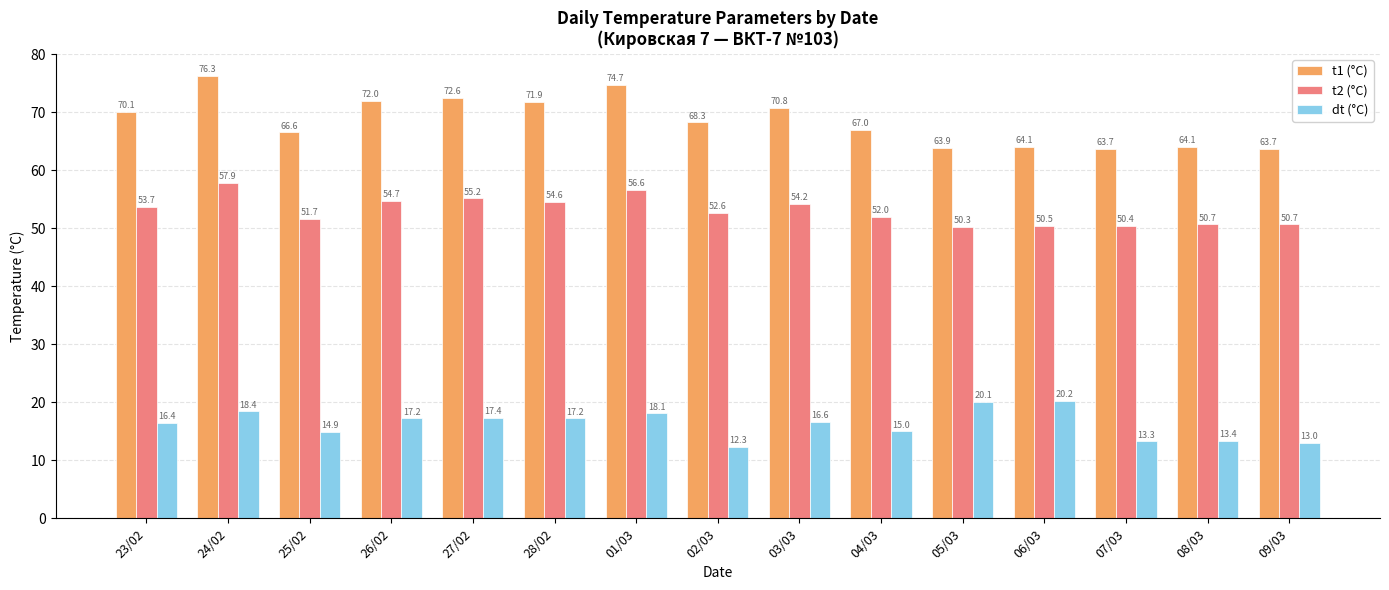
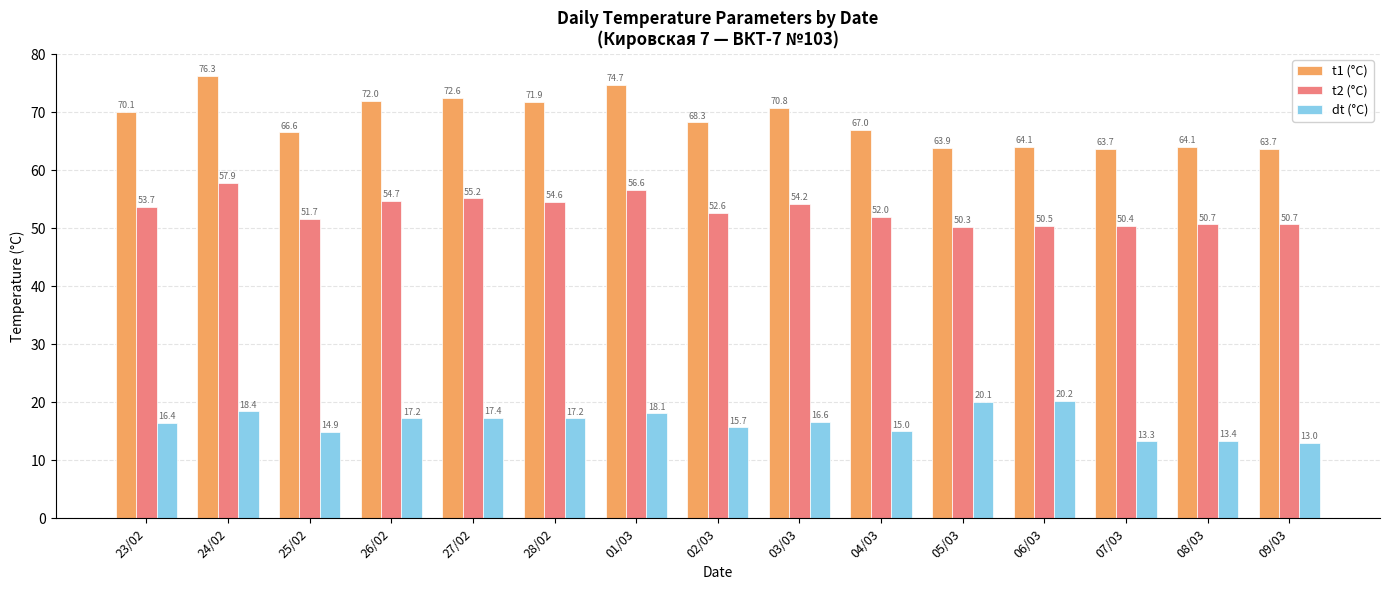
  {
    "dt (°C)": {
      "23/02": 16.4,
      "24/02": 18.4,
      "25/02": 14.9,
      "26/02": 17.2,
      "27/02": 17.4,
      "28/02": 17.2,
      "01/03": 18.1,
-     "02/03": 12.3,
+     "02/03": 15.7,
      "03/03": 16.6,
      "04/03": 15.0,
      "05/03": 20.1,
      "06/03": 20.2,
      "07/03": 13.3,
      "08/03": 13.4,
      "09/03": 13.0
    }
  }
